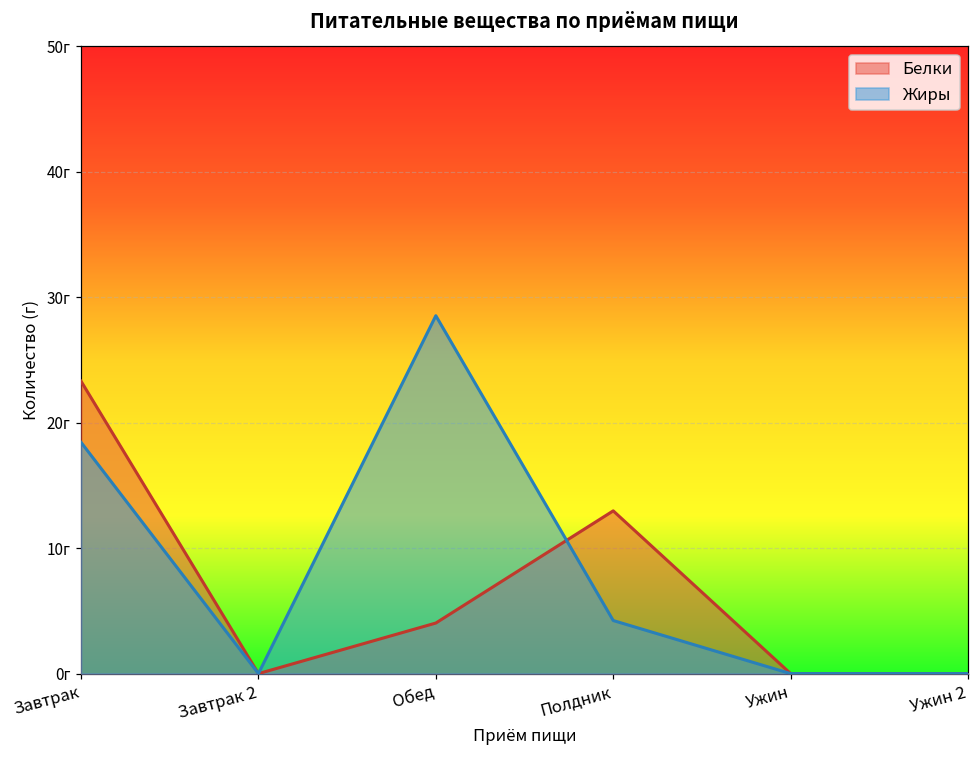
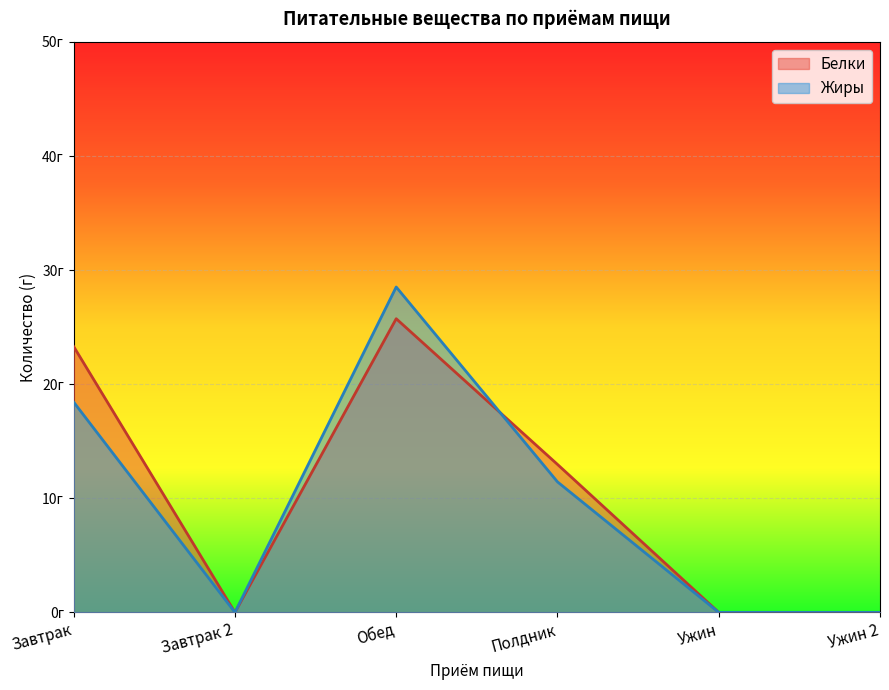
  {
    "Белки": {
      "Завтрак": "23.3г",
-     "Обед": "4.0г",
+     "Обед": "25.7г",
      "Полдник": "13.0г"
    },
    "Жиры": {
      "Завтрак": "18.4г",
      "Обед": "28.5г",
-     "Полдник": "4.2г"
+     "Полдник": "11.4г"
    }
  }
